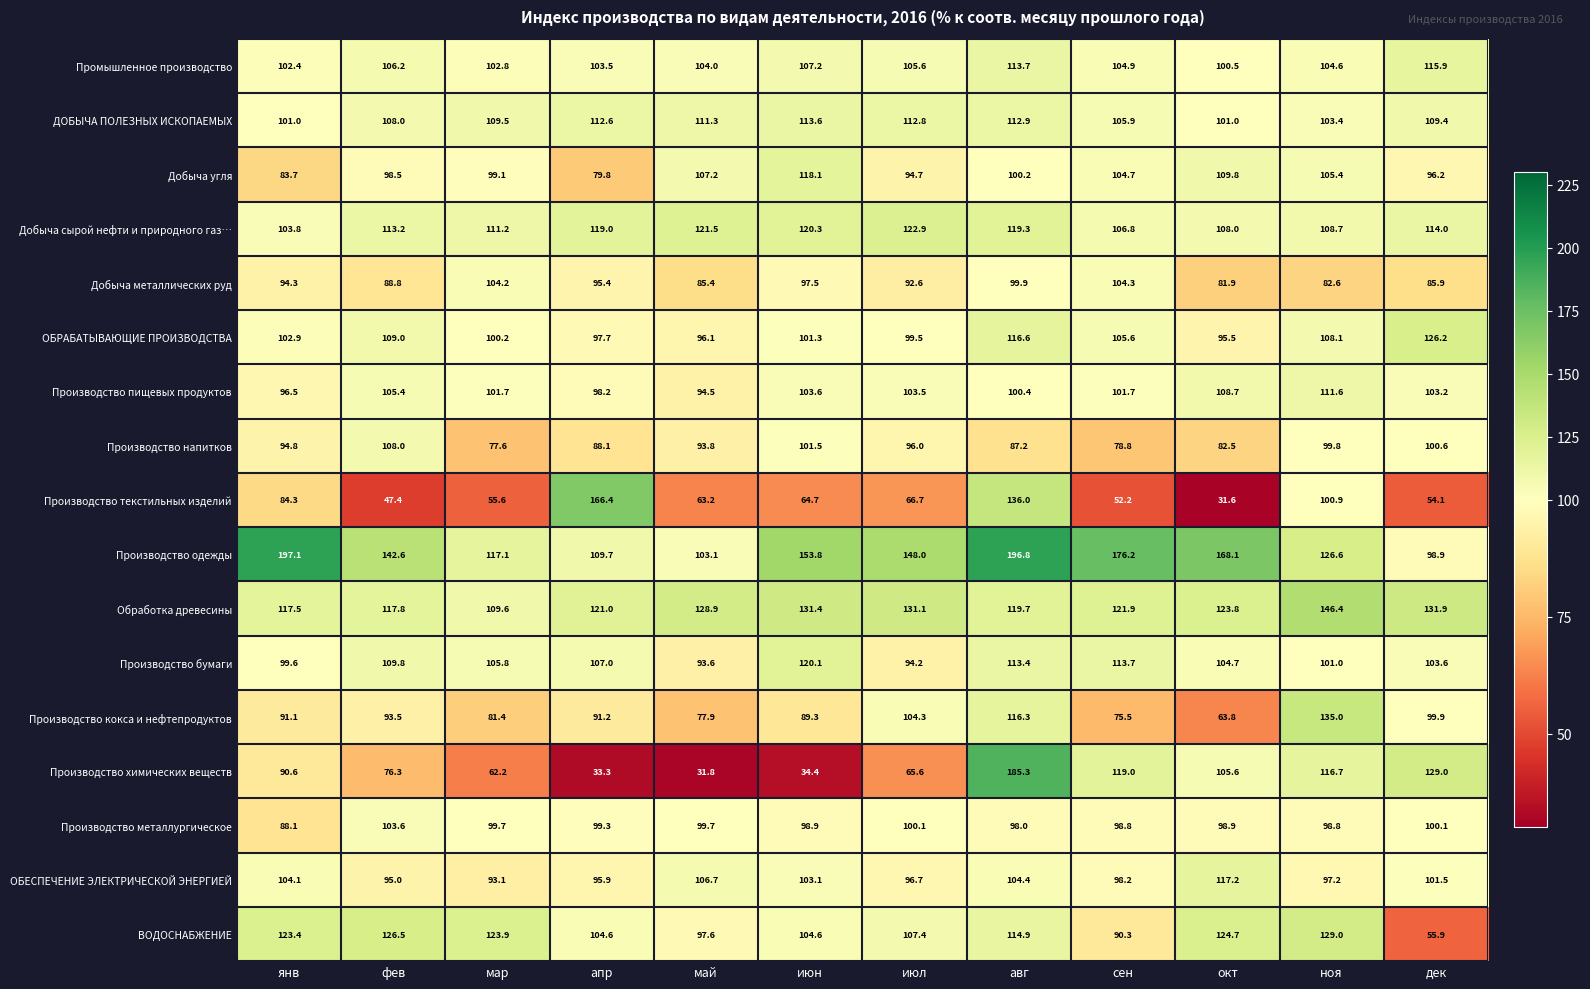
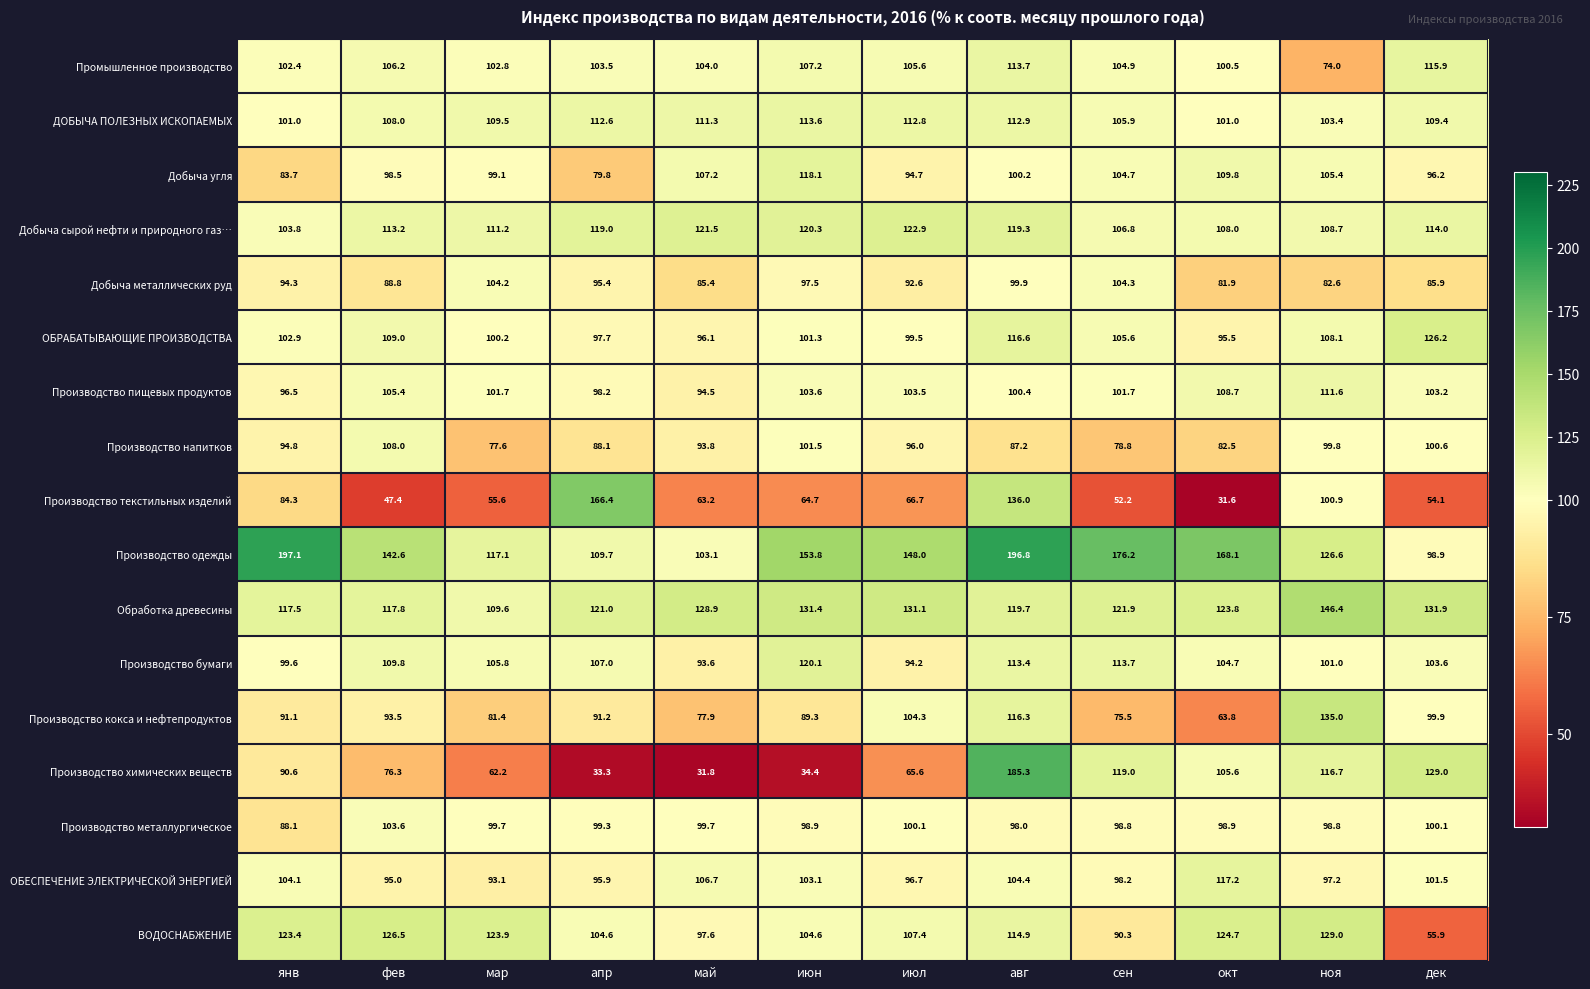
  {
    "Промышленное производство": {
      "янв": 102.4,
      "фев": 106.2,
      "мар": 102.8,
      "апр": 103.5,
      "май": 104.0,
      "июн": 107.2,
      "июл": 105.6,
      "авг": 113.7,
      "сен": 104.9,
      "окт": 100.5,
-     "ноя": 104.6,
+     "ноя": 74.0,
      "дек": 115.9
    }
  }
